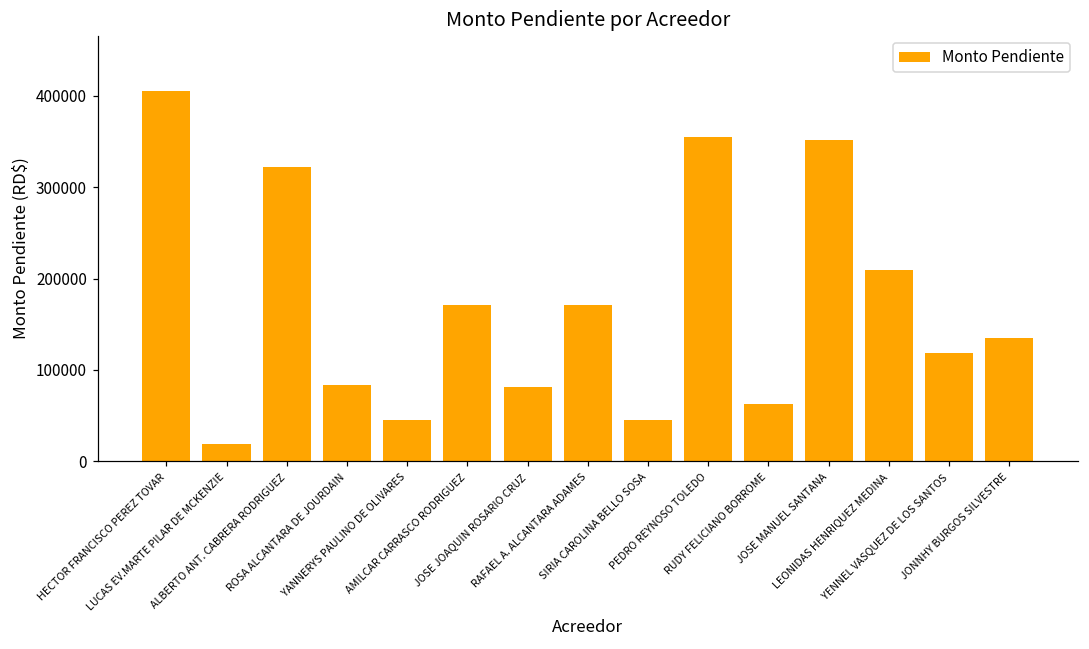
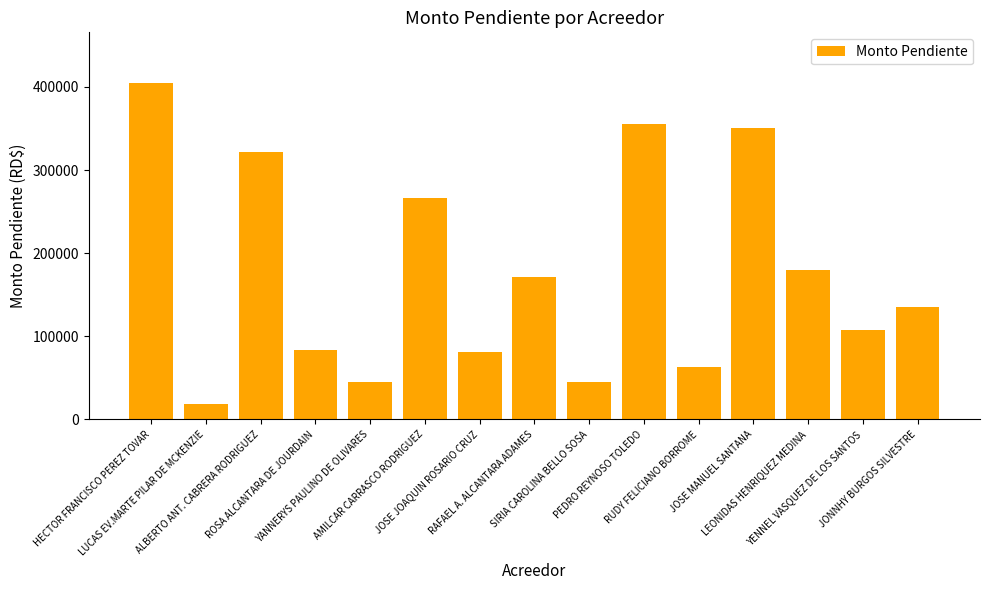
  {
    "HECTOR FRANCISCO PEREZ TOVAR": 410000,
    "LUCAS EV.MARTE PILAR DE MCKENZIE": 20000,
    "ALBERTO ANT. CABRERA RODRIGUEZ": 320000,
    "ROSA ALCANTARA DE JOURDAIN": 80000,
    "YANNERYS PAULINO DE OLIVARES": 50000,
-   "AMILCAR CARRASCO RODRIGUEZ": 170000,
+   "AMILCAR CARRASCO RODRIGUEZ": 270000,
    "JOSE JOAQUIN ROSARIO CRUZ": 80000,
    "RAFAEL A. ALCANTARA ADAMES": 170000,
    "SIRIA CAROLINA BELLO SOSA": 50000,
    "PEDRO REYNOSO TOLEDO": 360000,
    "RUDY FELICIANO BORROME": 60000,
    "JOSE MANUEL SANTANA": 350000,
-   "LEONIDAS HENRIQUEZ MEDINA": 210000,
-   "YENNEL VASQUEZ DE LOS SANTOS": 120000,
+   "LEONIDAS HENRIQUEZ MEDINA": 180000,
+   "YENNEL VASQUEZ DE LOS SANTOS": 110000,
    "JONNHY BURGOS SILVESTRE": 140000
  }
